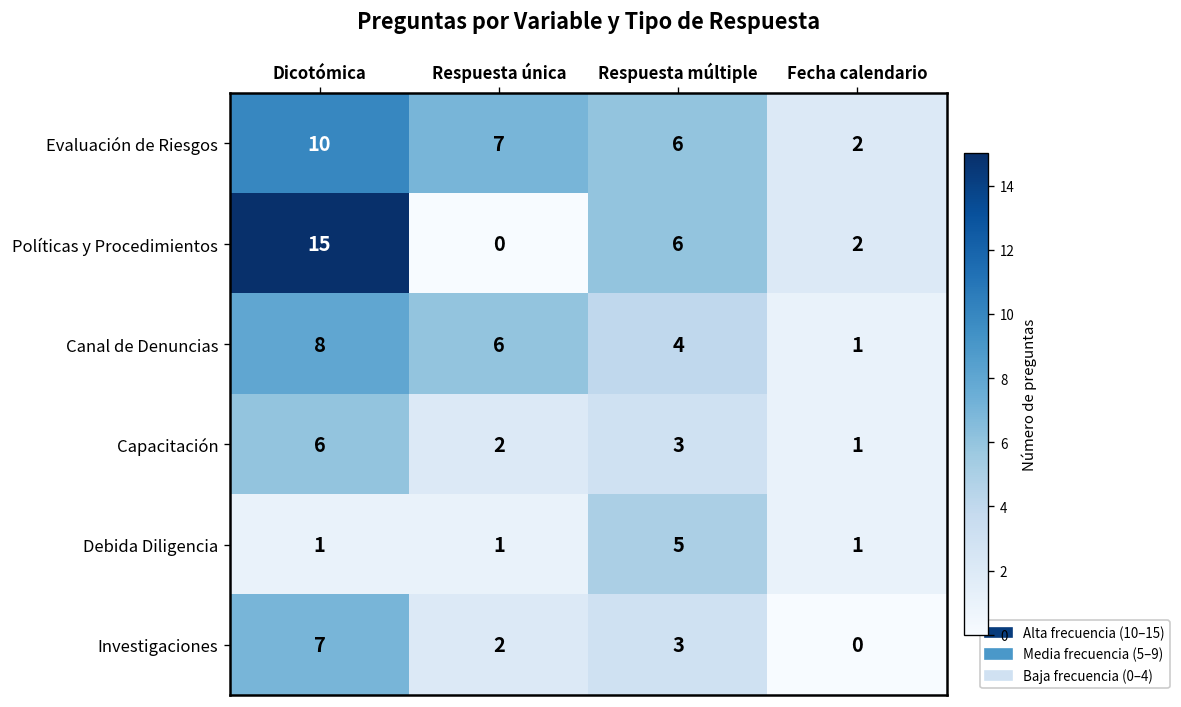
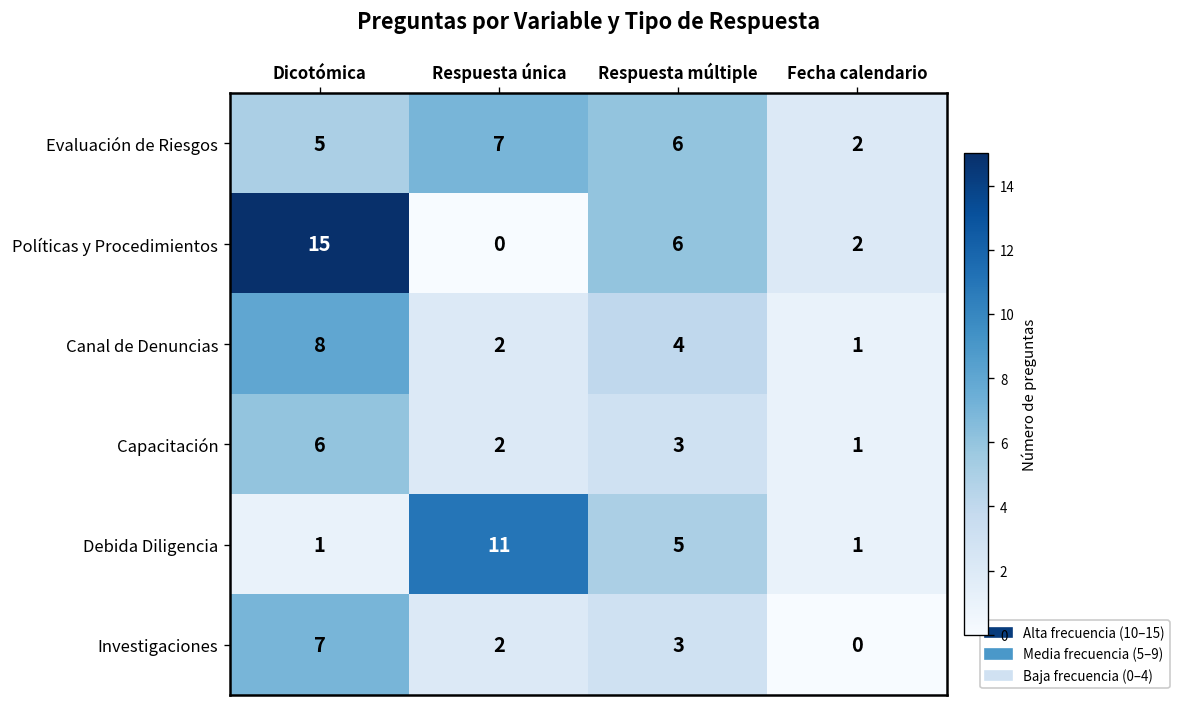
  {
    "Evaluación de Riesgos": {
-     "Dicotómica": 10,
+     "Dicotómica": 5,
      "Respuesta única": 7,
      "Respuesta múltiple": 6,
      "Fecha calendario": 2
    },
    "Políticas y Procedimientos": {
      "Dicotómica": 15,
      "Respuesta única": 0,
      "Respuesta múltiple": 6,
      "Fecha calendario": 2
    },
    "Canal de Denuncias": {
      "Dicotómica": 8,
-     "Respuesta única": 6,
+     "Respuesta única": 2,
      "Respuesta múltiple": 4,
      "Fecha calendario": 1
    },
    "Capacitación": {
      "Dicotómica": 6,
      "Respuesta única": 2,
      "Respuesta múltiple": 3,
      "Fecha calendario": 1
    },
    "Debida Diligencia": {
      "Dicotómica": 1,
-     "Respuesta única": 1,
+     "Respuesta única": 11,
      "Respuesta múltiple": 5,
      "Fecha calendario": 1
    },
    "Investigaciones": {
      "Dicotómica": 7,
      "Respuesta única": 2,
      "Respuesta múltiple": 3,
      "Fecha calendario": 0
    }
  }
